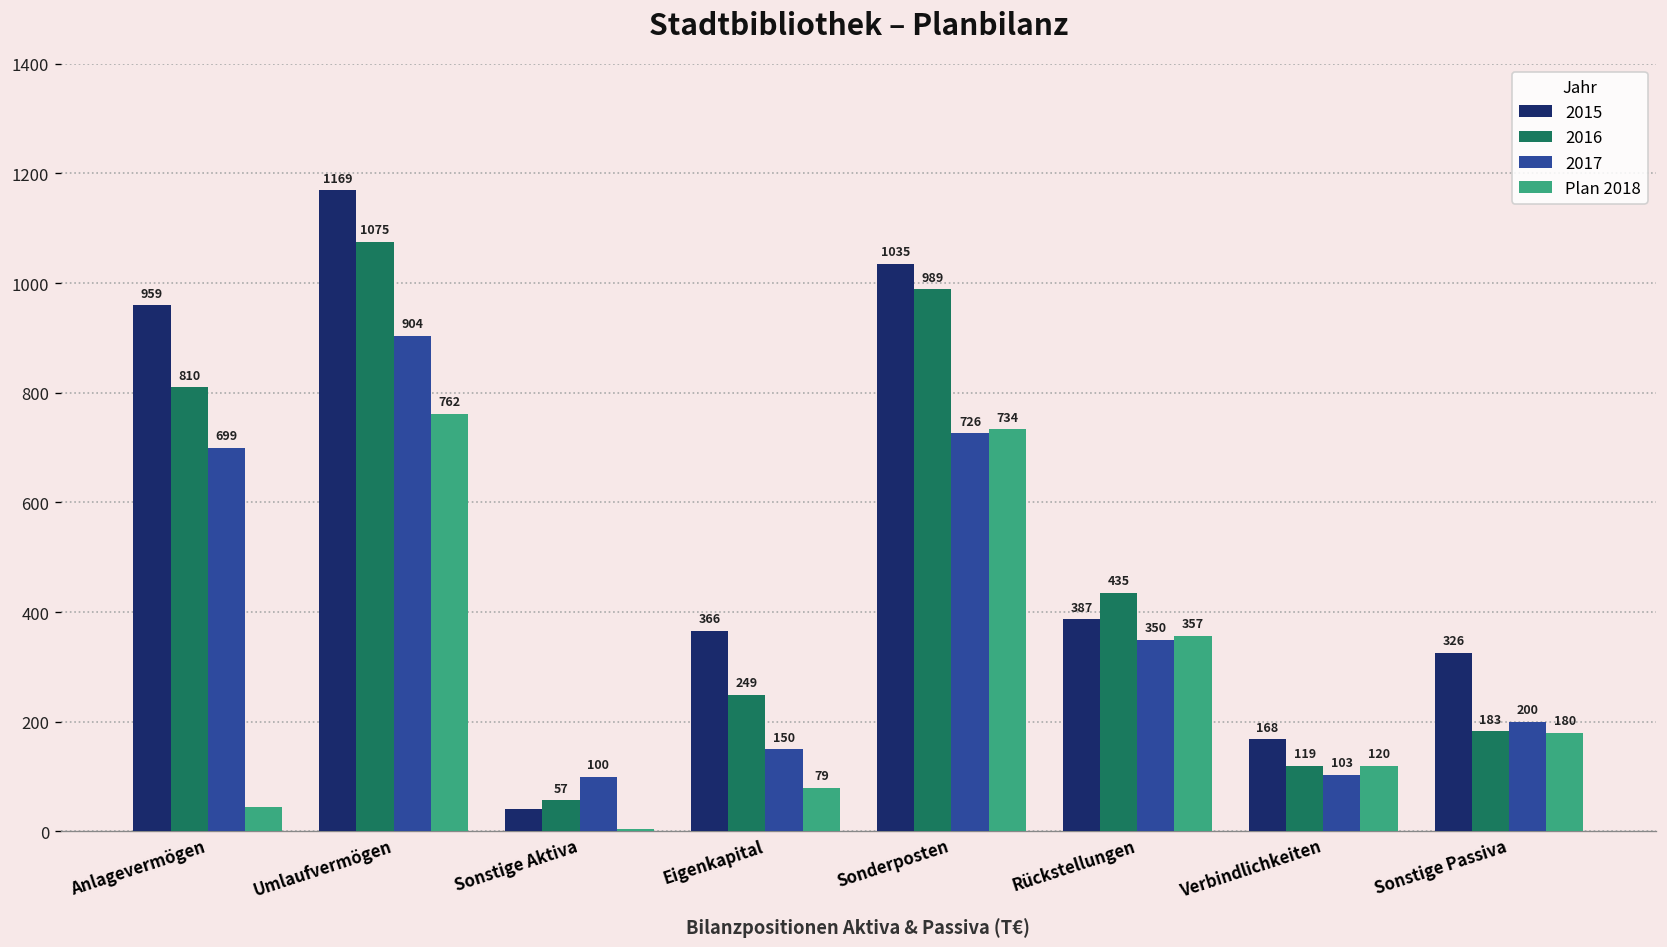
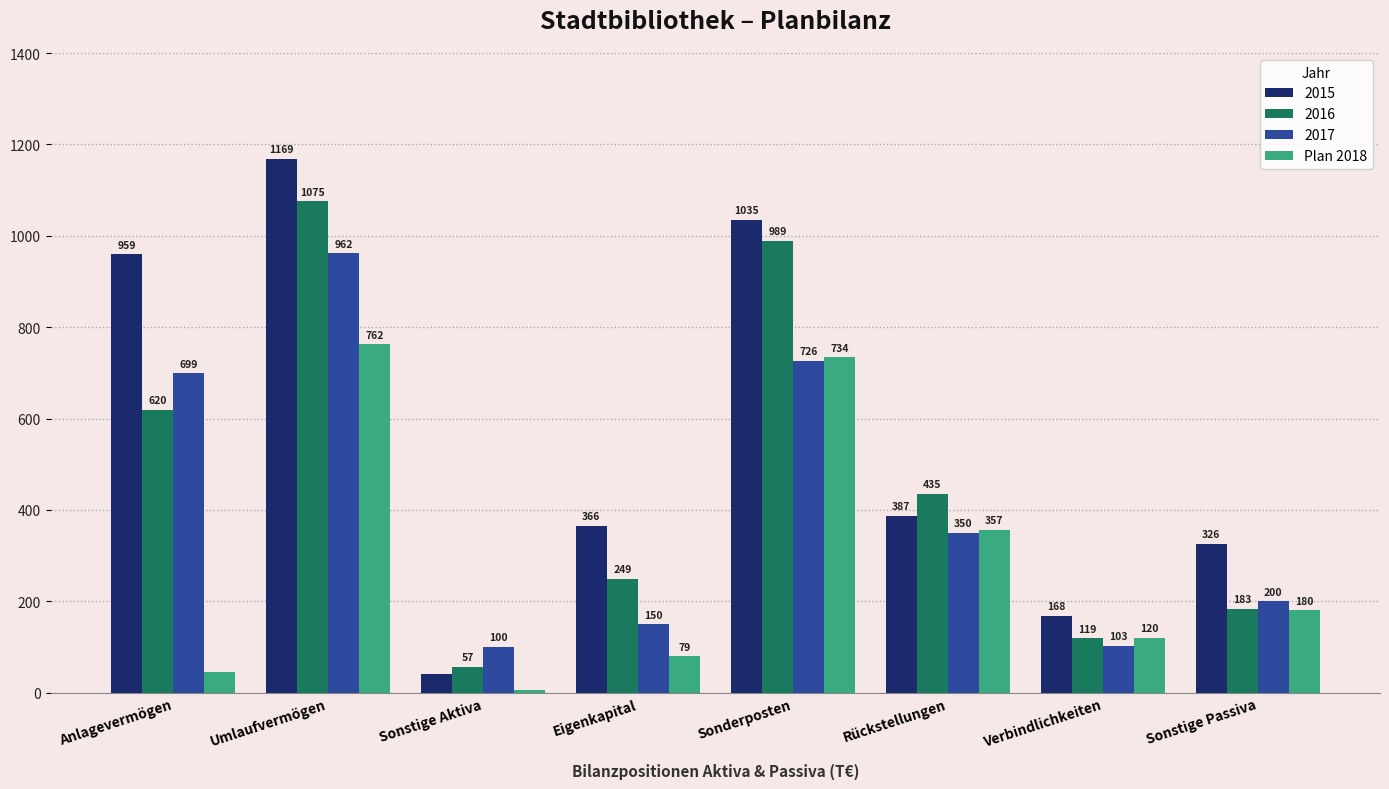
  {
    "2015": {
      "Anlagevermögen": 959,
      "Umlaufvermögen": 1169,
      "Eigenkapital": 366,
      "Sonderposten": 1035,
      "Rückstellungen": 387,
      "Verbindlichkeiten": 168,
      "Sonstige Passiva": 326
    },
    "2016": {
-     "Anlagevermögen": 810,
+     "Anlagevermögen": 620,
      "Umlaufvermögen": 1075,
      "Sonstige Aktiva": 57,
      "Eigenkapital": 249,
      "Sonderposten": 989,
      "Rückstellungen": 435,
      "Verbindlichkeiten": 119,
      "Sonstige Passiva": 183
    },
    "2017": {
      "Anlagevermögen": 699,
-     "Umlaufvermögen": 904,
+     "Umlaufvermögen": 962,
      "Sonstige Aktiva": 100,
      "Eigenkapital": 150,
      "Sonderposten": 726,
      "Rückstellungen": 350,
      "Verbindlichkeiten": 103,
      "Sonstige Passiva": 200
    },
    "Plan 2018": {
      "Umlaufvermögen": 762,
      "Eigenkapital": 79,
      "Sonderposten": 734,
      "Rückstellungen": 357,
      "Verbindlichkeiten": 120,
      "Sonstige Passiva": 180
    }
  }
